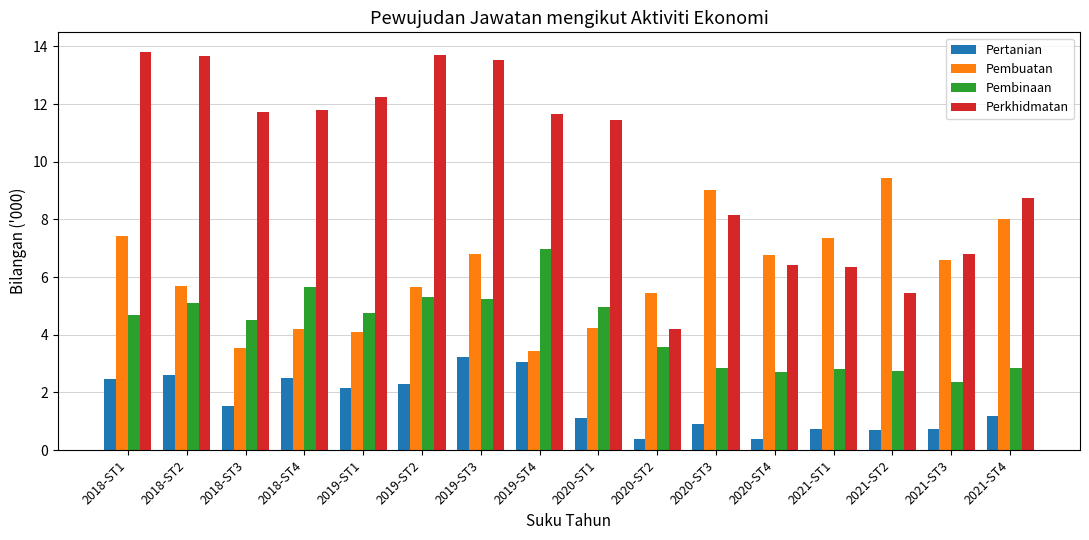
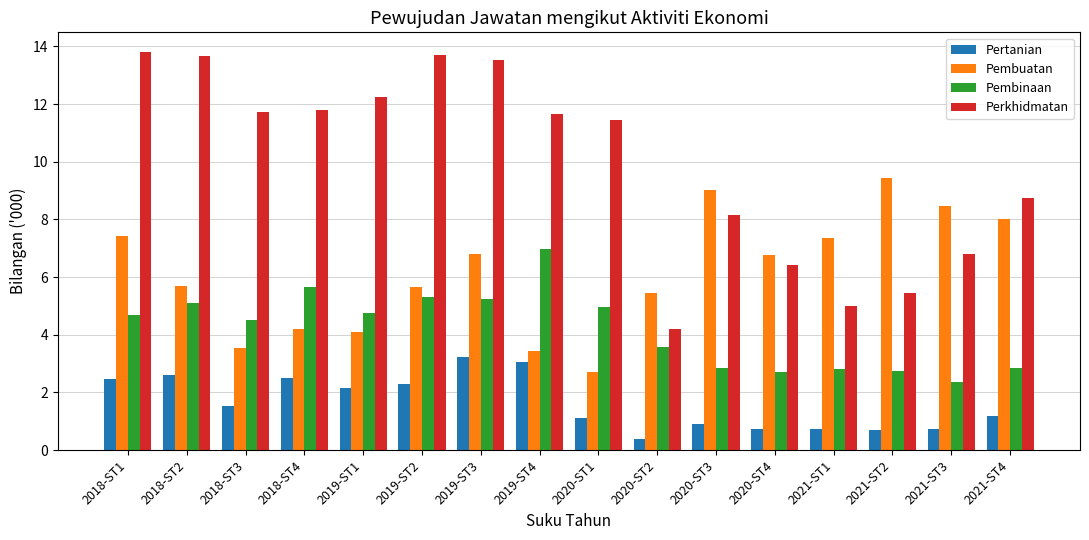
  {
    "Pertanian": {
      "2018-ST1": 2.5,
      "2018-ST2": 2.6,
      "2018-ST3": 1.5,
      "2018-ST4": 2.5,
      "2019-ST1": 2.2,
      "2019-ST2": 2.3,
      "2019-ST3": 3.2,
      "2019-ST4": 3.1,
      "2020-ST1": 1.1,
      "2020-ST2": 0.4,
      "2020-ST3": 0.9,
-     "2020-ST4": 0.4,
+     "2020-ST4": 0.7,
      "2021-ST1": 0.7,
      "2021-ST2": 0.7,
      "2021-ST3": 0.7,
      "2021-ST4": 1.2
    },
    "Pembuatan": {
      "2018-ST1": 7.4,
      "2018-ST2": 5.7,
      "2018-ST3": 3.6,
      "2018-ST4": 4.2,
      "2019-ST1": 4.1,
      "2019-ST2": 5.7,
      "2019-ST3": 6.8,
      "2019-ST4": 3.4,
-     "2020-ST1": 4.3,
+     "2020-ST1": 2.7,
      "2020-ST2": 5.5,
      "2020-ST3": 9.0,
      "2020-ST4": 6.8,
      "2021-ST1": 7.4,
      "2021-ST2": 9.4,
-     "2021-ST3": 6.6,
+     "2021-ST3": 8.5,
      "2021-ST4": 8.0
    },
    "Pembinaan": {
      "2018-ST1": 4.7,
      "2018-ST2": 5.1,
      "2018-ST3": 4.5,
      "2018-ST4": 5.7,
      "2019-ST1": 4.8,
      "2019-ST2": 5.3,
      "2019-ST3": 5.2,
      "2019-ST4": 7.0,
      "2020-ST1": 5.0,
      "2020-ST2": 3.6,
      "2020-ST3": 2.9,
      "2020-ST4": 2.7,
      "2021-ST1": 2.8,
      "2021-ST2": 2.7,
      "2021-ST3": 2.4,
      "2021-ST4": 2.8
    },
    "Perkhidmatan": {
      "2018-ST1": 13.8,
      "2018-ST2": 13.7,
      "2018-ST3": 11.7,
      "2018-ST4": 11.8,
      "2019-ST1": 12.3,
      "2019-ST2": 13.7,
      "2019-ST3": 13.5,
      "2019-ST4": 11.7,
      "2020-ST1": 11.5,
      "2020-ST2": 4.2,
      "2020-ST3": 8.2,
      "2020-ST4": 6.4,
-     "2021-ST1": 6.4,
+     "2021-ST1": 5.0,
      "2021-ST2": 5.4,
      "2021-ST3": 6.8,
      "2021-ST4": 8.8
    }
  }
